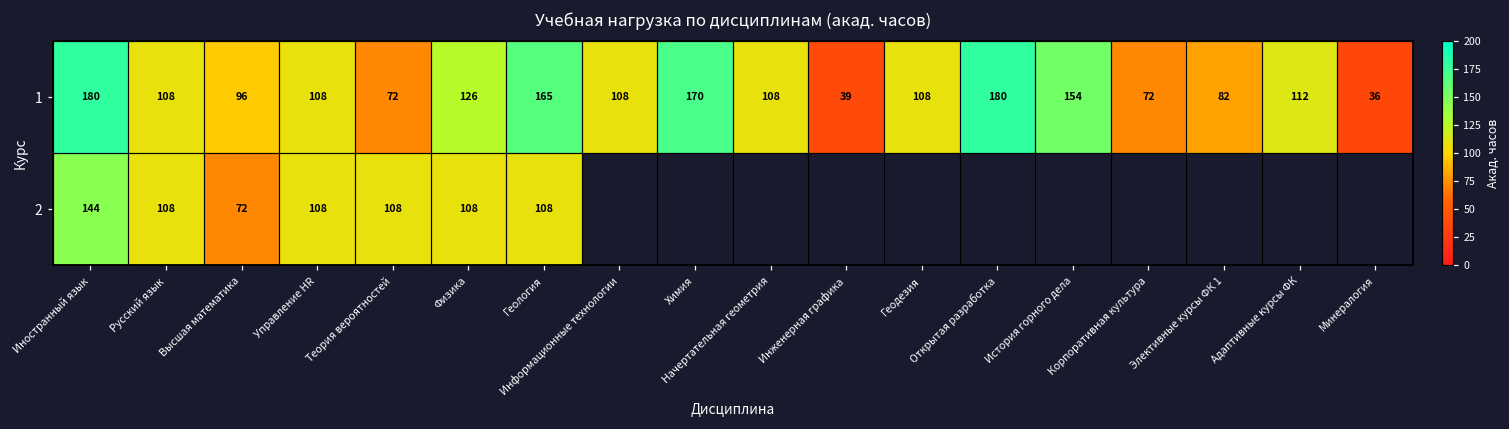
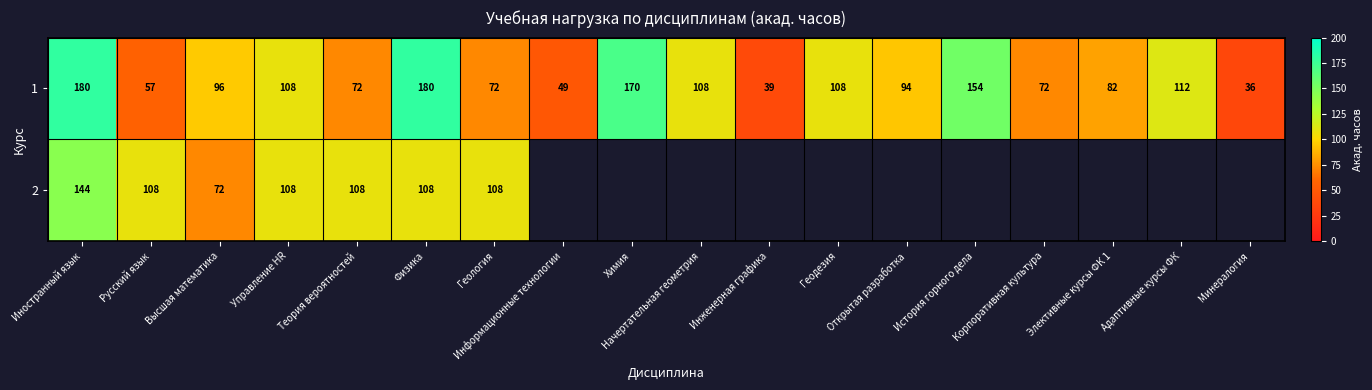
  {
    "1": {
      "Иностранный язык": 180,
-     "Русский язык": 108,
+     "Русский язык": 57,
      "Высшая математика": 96,
      "Управление HR": 108,
      "Теория вероятностей": 72,
-     "Физика": 126,
-     "Геология": 165,
-     "Информационные технологии": 108,
+     "Физика": 180,
+     "Геология": 72,
+     "Информационные технологии": 49,
      "Химия": 170,
      "Начертательная геометрия": 108,
      "Инженерная графика": 39,
      "Геодезия": 108,
-     "Открытая разработка": 180,
+     "Открытая разработка": 94,
      "История горного дела": 154,
      "Корпоративная культура": 72,
      "Элективные курсы ФК 1": 82,
      "Адаптивные курсы ФК": 112,
      "Минералогия": 36
    },
    "2": {
      "Иностранный язык": 144,
      "Русский язык": 108,
      "Высшая математика": 72,
      "Управление HR": 108,
      "Теория вероятностей": 108,
      "Физика": 108,
      "Геология": 108
    }
  }
